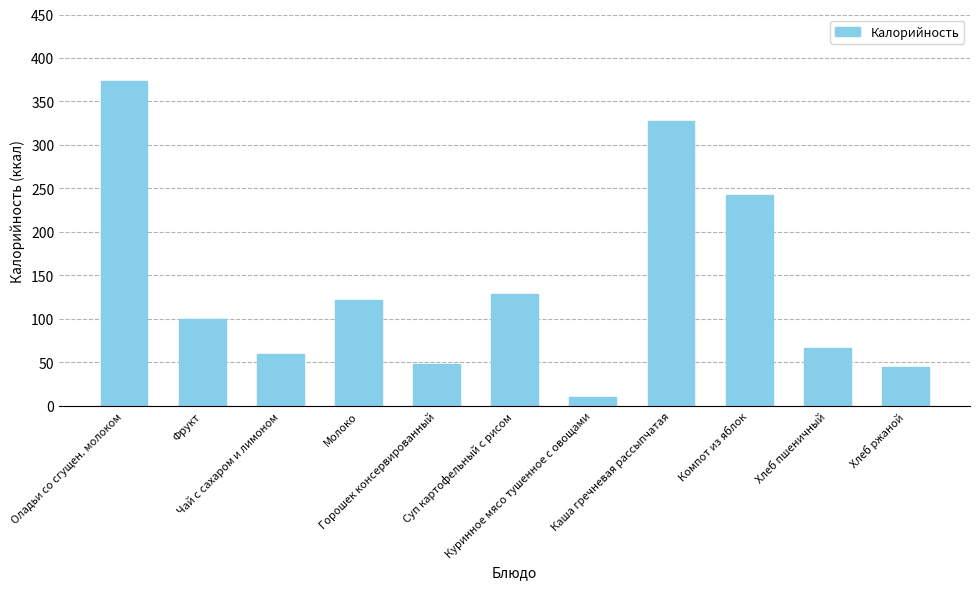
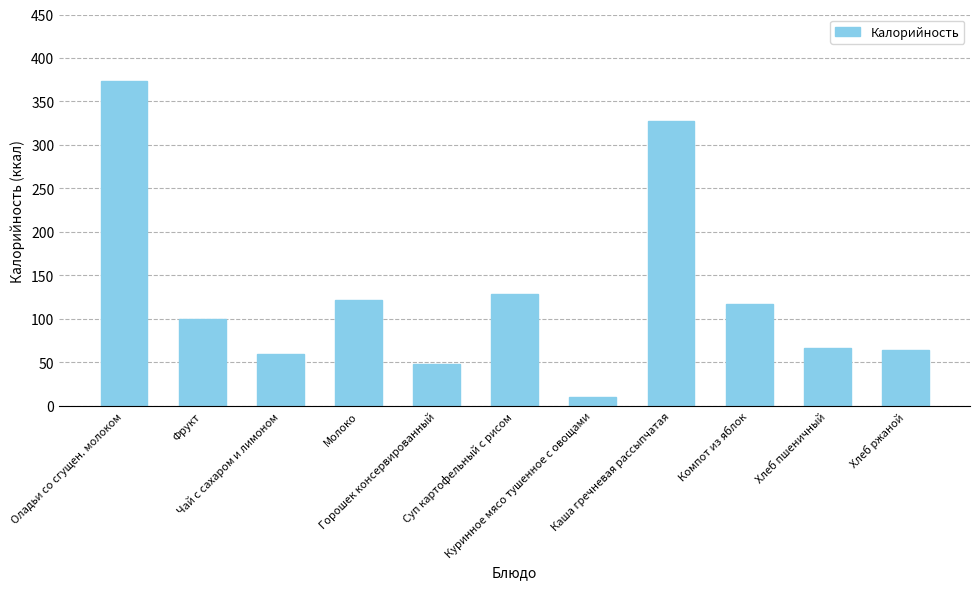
  {
    "Оладьи со сгущен. молоком": 370,
    "Фрукт": 100,
    "Чай с сахаром и лимоном": 60,
    "Молоко": 120,
    "Горошек консервированный": 50,
    "Суп картофельный с рисом": 130,
    "Куринное мясо тушенное с овощами": 10,
    "Каша гречневая рассыпчатая": 330,
-   "Компот из яблок": 240,
+   "Компот из яблок": 120,
    "Хлеб пшеничный": 70,
-   "Хлеб ржаной": 50
+   "Хлеб ржаной": 60
  }
